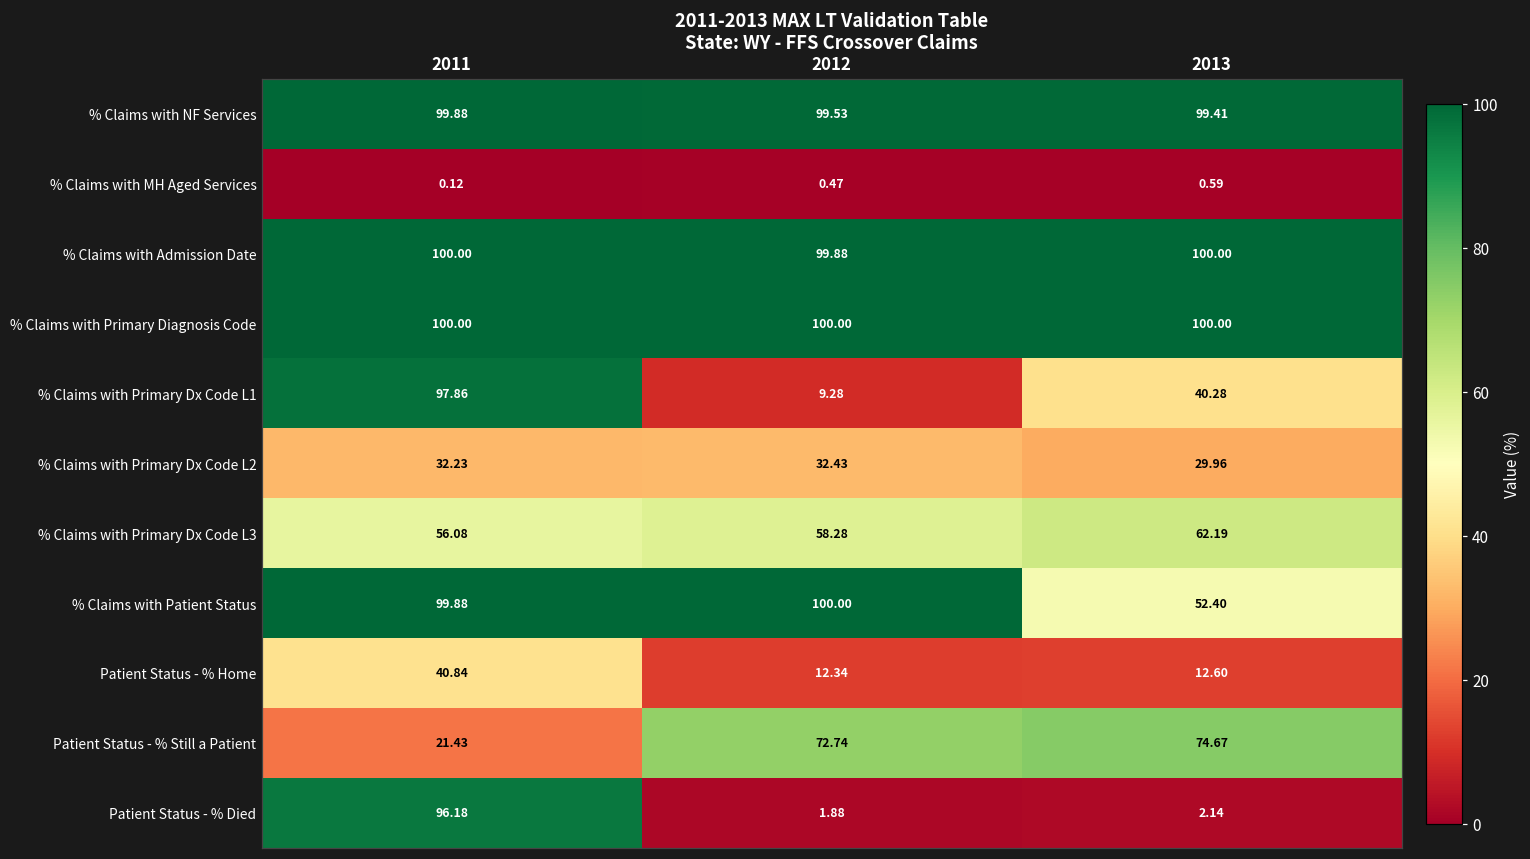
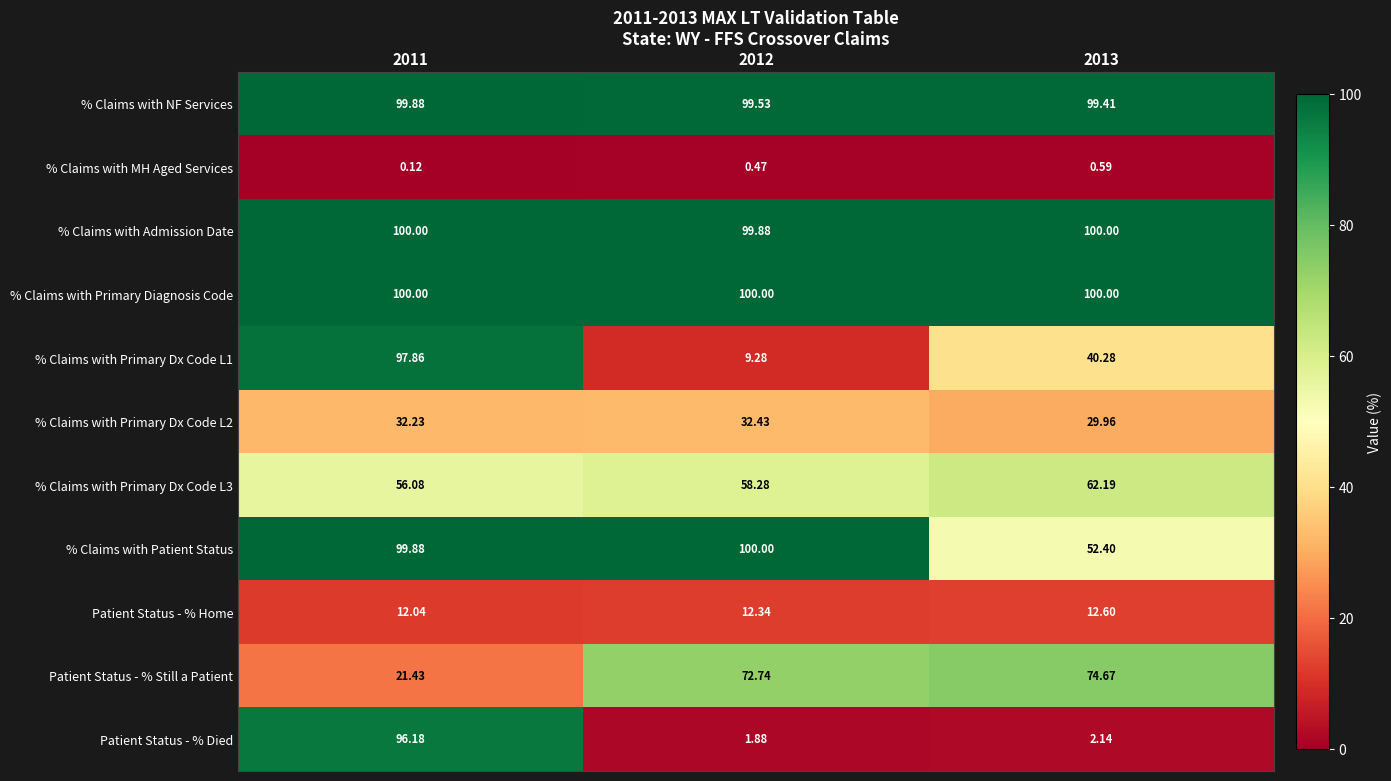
  {
    "% Claims with NF Services": {
      "2011": 99.88,
      "2012": 99.53,
      "2013": 99.41
    },
    "% Claims with MH Aged Services": {
      "2011": 0.12,
      "2012": 0.47,
      "2013": 0.59
    },
    "% Claims with Admission Date": {
      "2011": 100.00,
      "2012": 99.88,
      "2013": 100.00
    },
    "% Claims with Primary Diagnosis Code": {
      "2011": 100.00,
      "2012": 100.00,
      "2013": 100.00
    },
    "% Claims with Primary Dx Code L1": {
      "2011": 97.86,
      "2012": 9.28,
      "2013": 40.28
    },
    "% Claims with Primary Dx Code L2": {
      "2011": 32.23,
      "2012": 32.43,
      "2013": 29.96
    },
    "% Claims with Primary Dx Code L3": {
      "2011": 56.08,
      "2012": 58.28,
      "2013": 62.19
    },
    "% Claims with Patient Status": {
      "2011": 99.88,
      "2012": 100.00,
      "2013": 52.40
    },
    "Patient Status - % Home": {
-     "2011": 40.84,
+     "2011": 12.04,
      "2012": 12.34,
      "2013": 12.60
    },
    "Patient Status - % Still a Patient": {
      "2011": 21.43,
      "2012": 72.74,
      "2013": 74.67
    },
    "Patient Status - % Died": {
      "2011": 96.18,
      "2012": 1.88,
      "2013": 2.14
    }
  }
